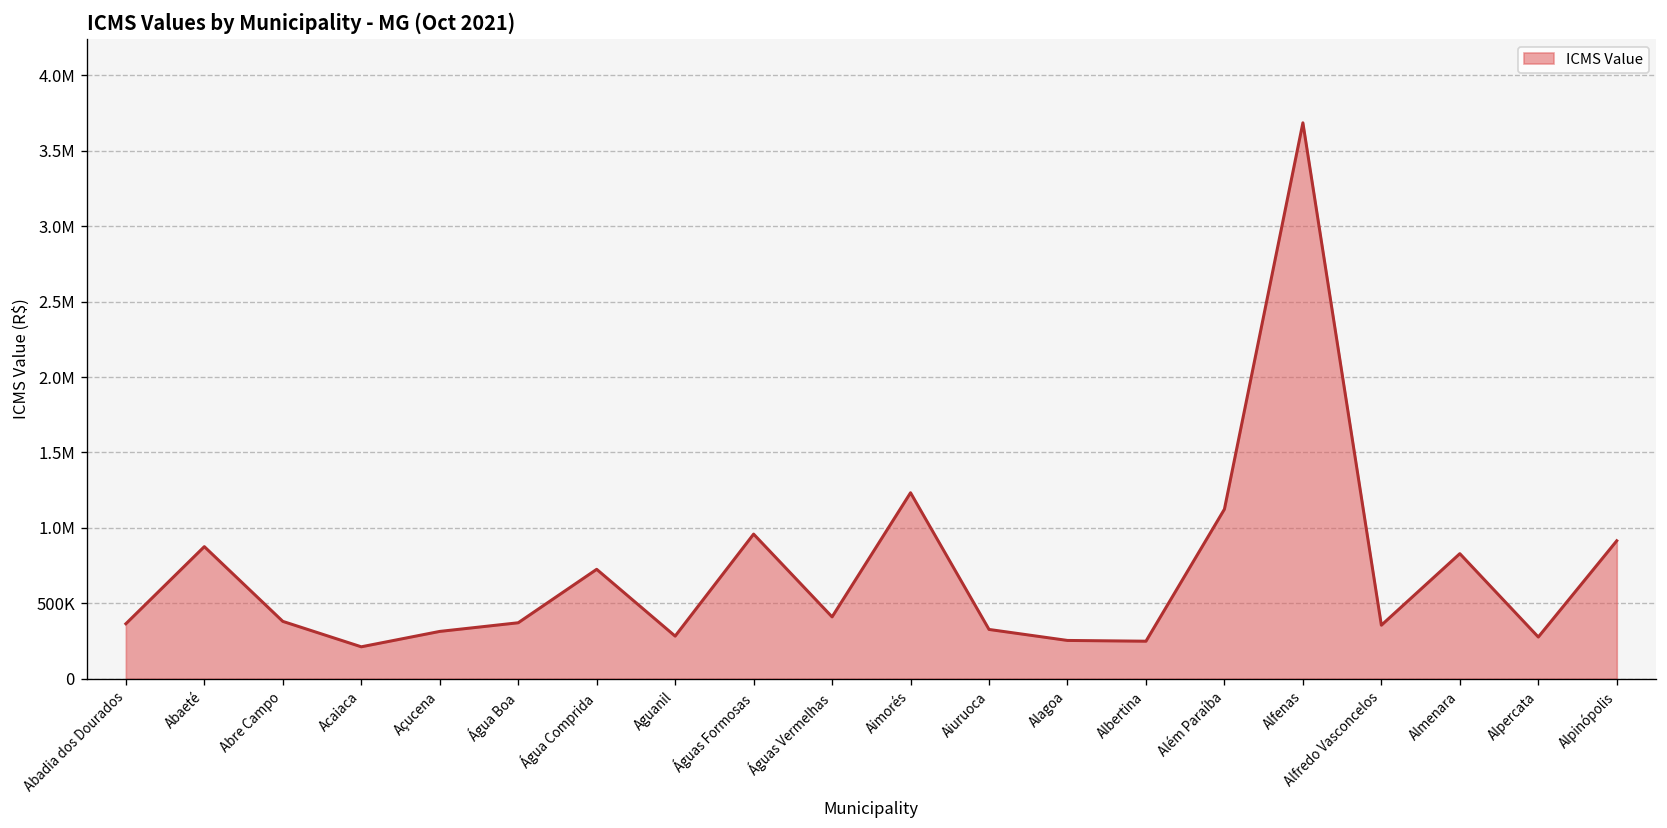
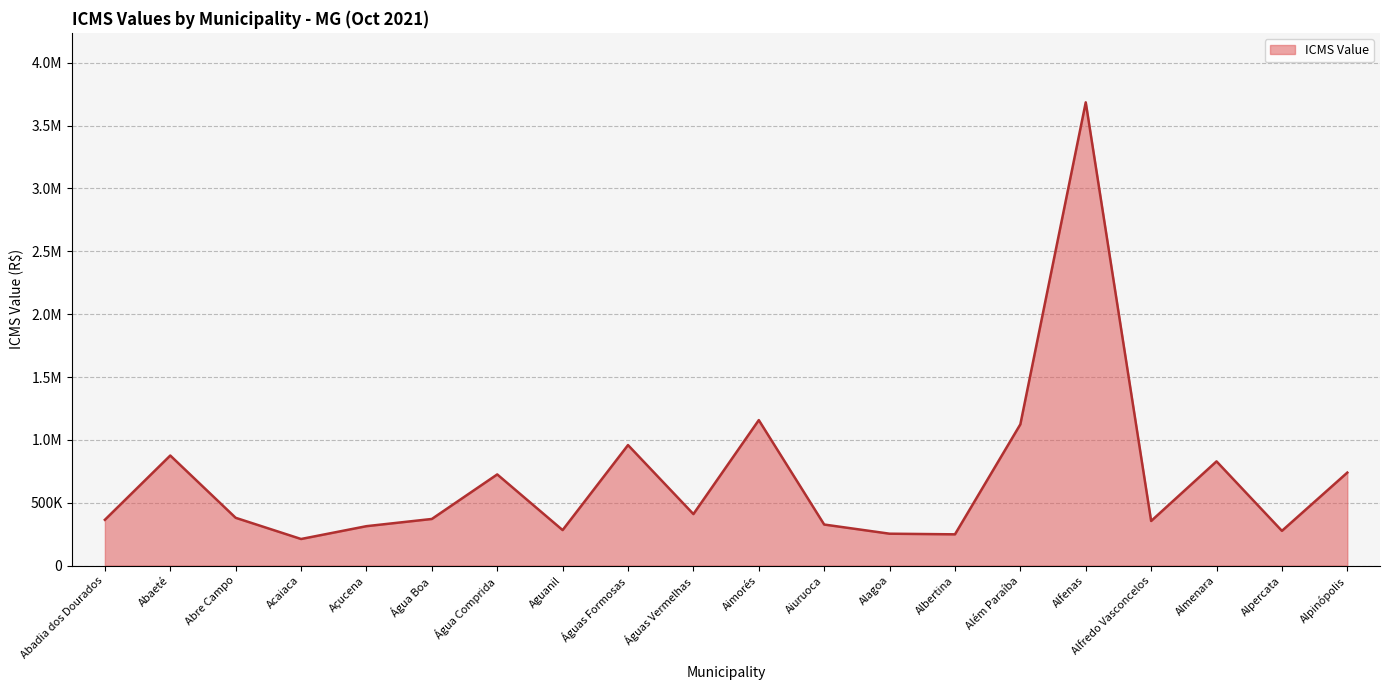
  {
    "Abadia dos Dourados": 360000,
    "Abaeté": 880000,
    "Abre Campo": 380000,
    "Acaiaca": 210000,
    "Açucena": 310000,
    "Água Boa": 370000,
    "Água Comprida": 730000,
    "Aguanil": 280000,
    "Águas Formosas": 960000,
    "Águas Vermelhas": 410000,
-   "Aimorés": 1230000,
+   "Aimorés": 1160000,
    "Aiuruoca": 330000,
    "Alagoa": 250000,
    "Albertina": 250000,
    "Além Paraíba": 1120000,
    "Alfenas": 3690000,
    "Alfredo Vasconcelos": 350000,
    "Almenara": 830000,
    "Alpercata": 280000,
-   "Alpinópolis": 910000
+   "Alpinópolis": 740000
  }
